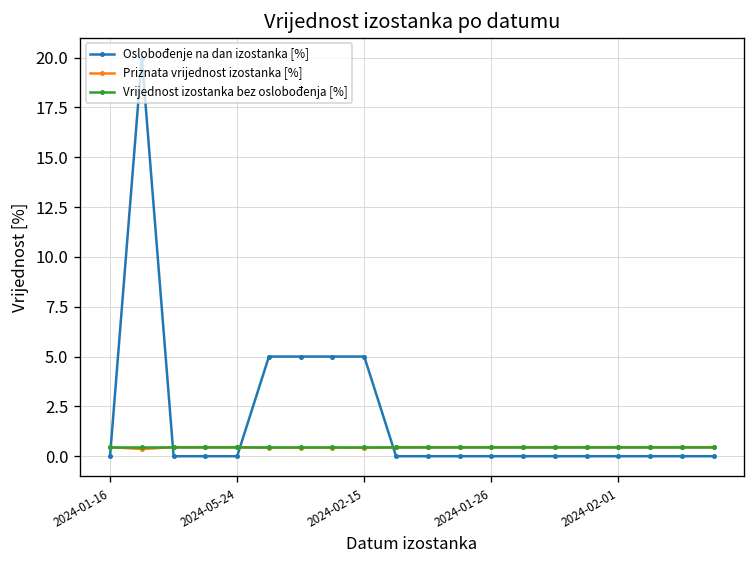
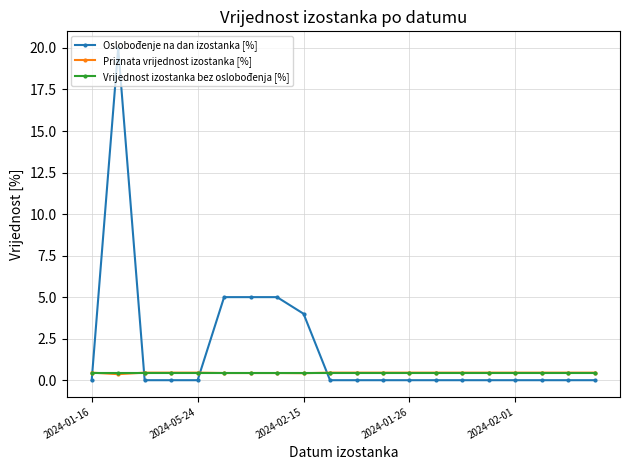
  {
    "Oslobođenje na dan izostanka [%]": {
      "2024-01-16": 0,
      "2024-05-24": 0,
-     "2024-02-15": 5,
+     "2024-02-15": 4,
      "2024-01-26": 0,
      "2024-02-01": 0
    }
  }
